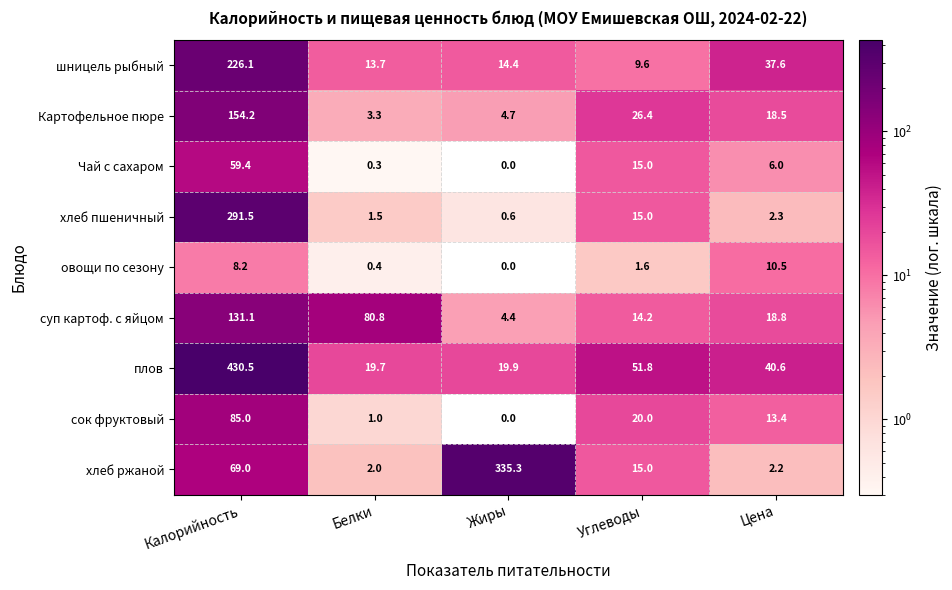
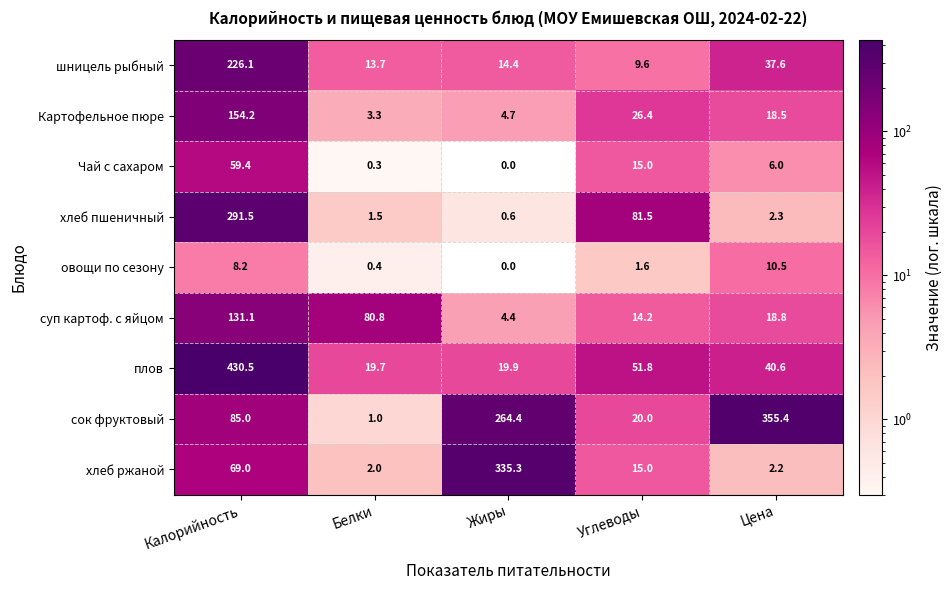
  {
    "шницель рыбный": {
      "Калорийность": 226.1,
      "Белки": 13.7,
      "Жиры": 14.4,
      "Углеводы": 9.6,
      "Цена": 37.6
    },
    "Картофельное пюре": {
      "Калорийность": 154.2,
      "Белки": 3.3,
      "Жиры": 4.7,
      "Углеводы": 26.4,
      "Цена": 18.5
    },
    "Чай с сахаром": {
      "Калорийность": 59.4,
      "Белки": 0.3,
      "Жиры": 0.0,
      "Углеводы": 15.0,
      "Цена": 6.0
    },
    "хлеб пшеничный": {
      "Калорийность": 291.5,
      "Белки": 1.5,
      "Жиры": 0.6,
-     "Углеводы": 15.0,
+     "Углеводы": 81.5,
      "Цена": 2.3
    },
    "овощи по сезону": {
      "Калорийность": 8.2,
      "Белки": 0.4,
      "Жиры": 0.0,
      "Углеводы": 1.6,
      "Цена": 10.5
    },
    "суп картоф. с яйцом": {
      "Калорийность": 131.1,
      "Белки": 80.8,
      "Жиры": 4.4,
      "Углеводы": 14.2,
      "Цена": 18.8
    },
    "плов": {
      "Калорийность": 430.5,
      "Белки": 19.7,
      "Жиры": 19.9,
      "Углеводы": 51.8,
      "Цена": 40.6
    },
    "сок фруктовый": {
      "Калорийность": 85.0,
      "Белки": 1.0,
-     "Жиры": 0.0,
+     "Жиры": 264.4,
      "Углеводы": 20.0,
-     "Цена": 13.4
+     "Цена": 355.4
    },
    "хлеб ржаной": {
      "Калорийность": 69.0,
      "Белки": 2.0,
      "Жиры": 335.3,
      "Углеводы": 15.0,
      "Цена": 2.2
    }
  }
